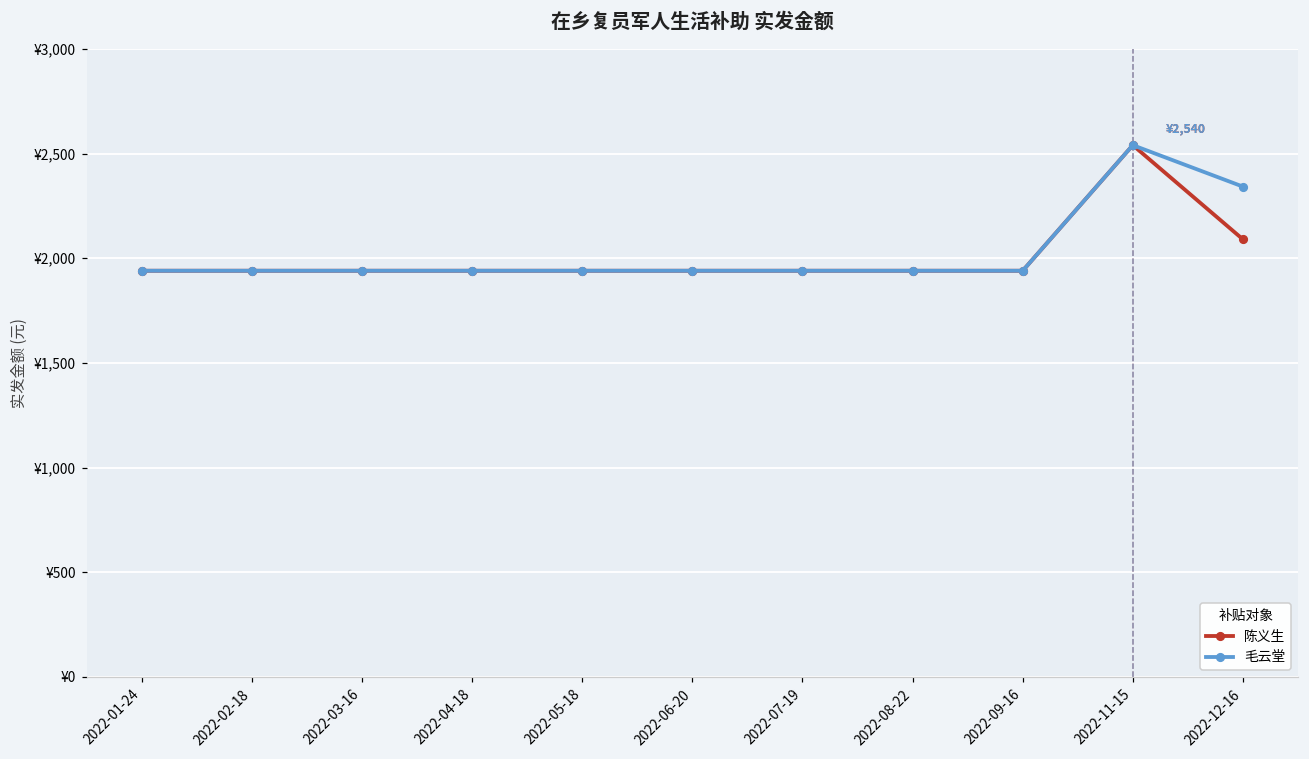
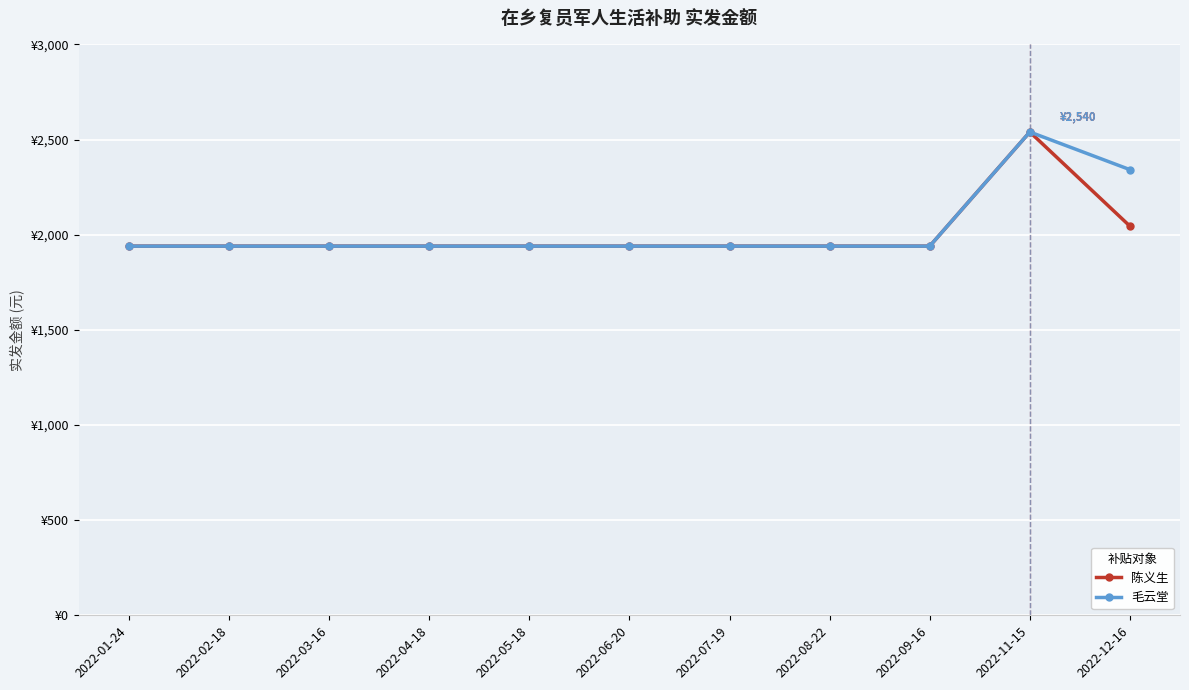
  {
    "陈义生": {
-     "2022-12-16": "¥2,090"
+     "2022-12-16": "¥2,050"
    },
    "毛云堂": {
      "2022-12-16": "¥2,340"
    }
  }
